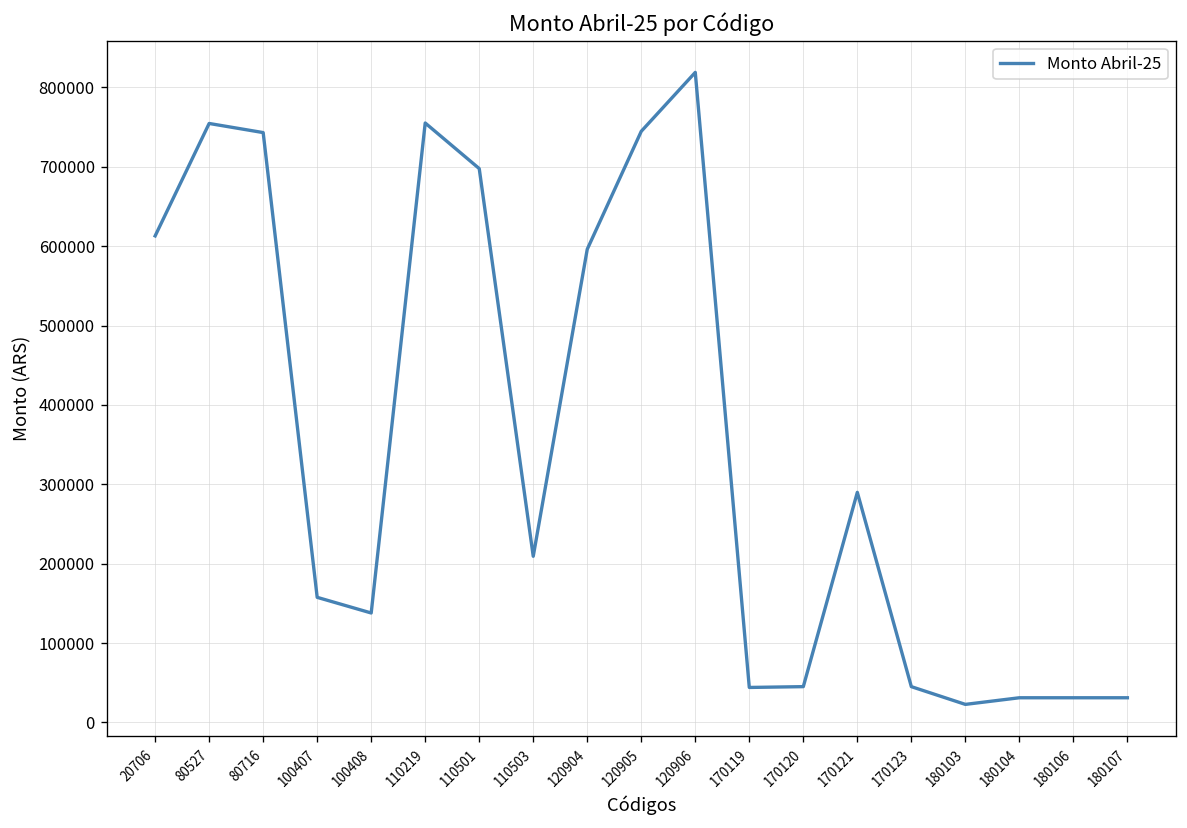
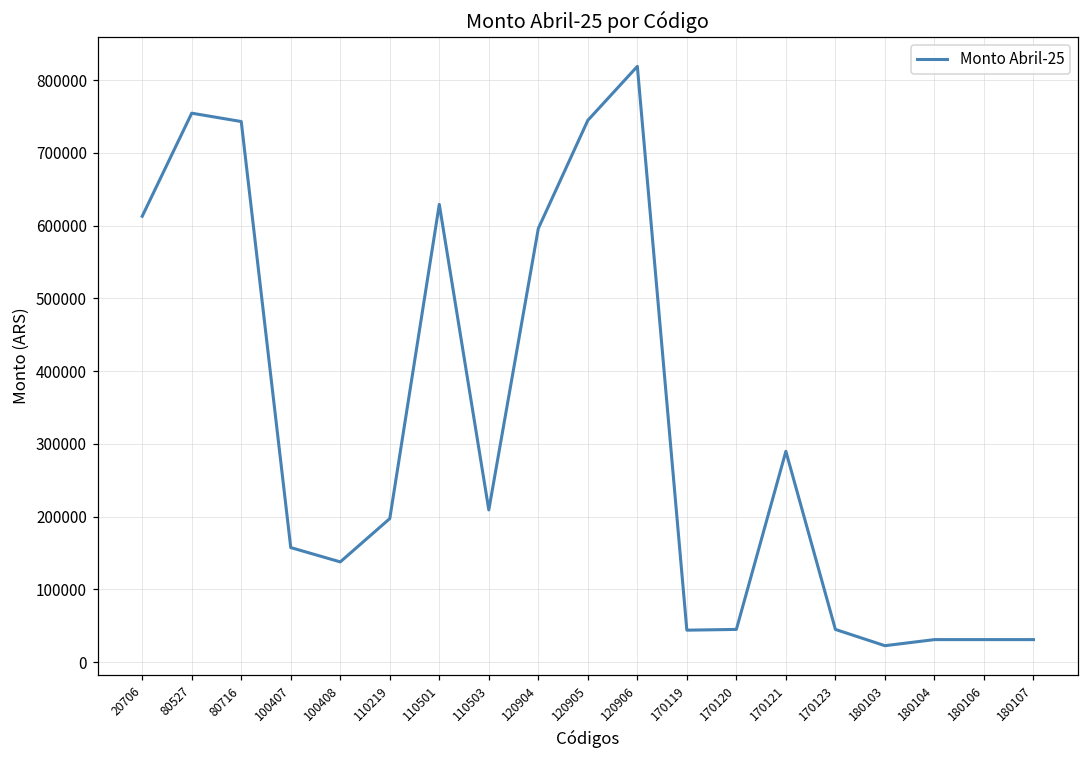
  {
    "20706": 610000,
    "80527": 750000,
    "80716": 740000,
    "100407": 160000,
    "100408": 140000,
-   "110219": 760000,
-   "110501": 700000,
+   "110219": 200000,
+   "110501": 630000,
    "110503": 210000,
    "120904": 600000,
    "120905": 740000,
    "120906": 820000,
    "170119": 40000,
    "170120": 50000,
    "170121": 290000,
    "170123": 50000,
    "180103": 20000,
    "180104": 30000,
    "180106": 30000,
    "180107": 30000
  }
